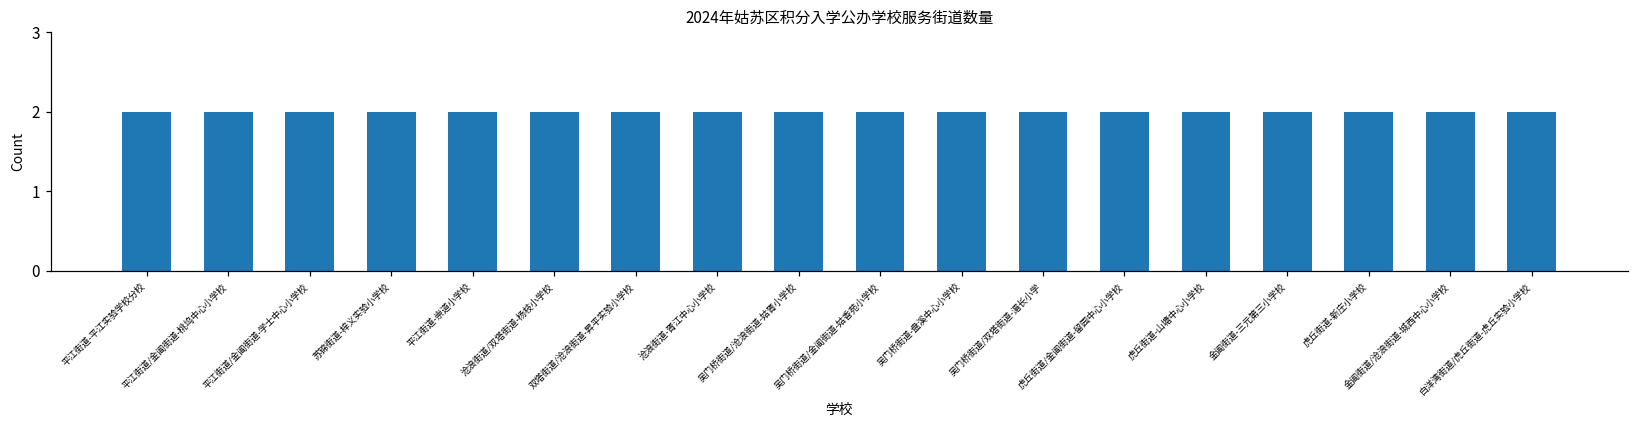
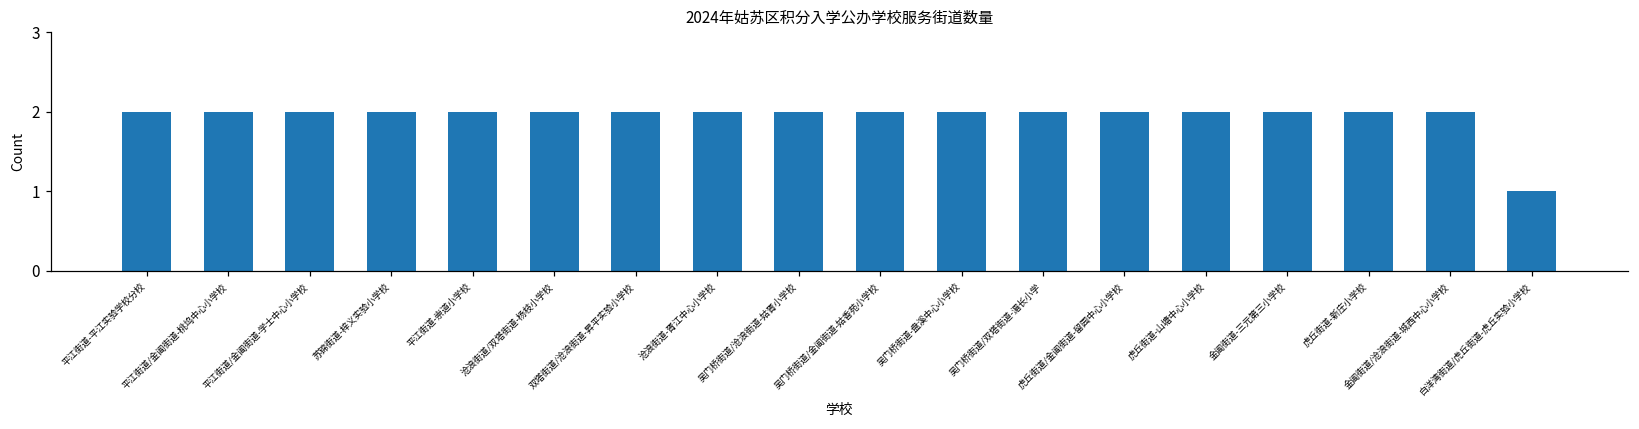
  {
    "平江街道-平江实验学校分校": 2,
    "平江街道/金阊街道-桃坞中心小学校": 2,
    "平江街道/金阊街道-学士中心小学校": 2,
    "苏锦街道-梓义实验小学校": 2,
    "平江街道-崇道小学校": 2,
    "沧浪街道/双塔街道-杨枝小学校": 2,
    "双塔街道/沧浪街道-昇平实验小学校": 2,
    "沧浪街道-胥江中心小学校": 2,
    "吴门桥街道/沧浪街道-姑胥小学校": 2,
    "吴门桥街道/金阊街道-姑香苑小学校": 2,
    "吴门桥街道-盘溪中心小学校": 2,
    "吴门桥街道/双塔街道-湄长小学": 2,
    "虎丘街道/金阊街道-留园中心小学校": 2,
    "虎丘街道-山塘中心小学校": 2,
    "金阊街道-三元第三小学校": 2,
    "虎丘街道-新庄小学校": 2,
    "金阊街道/沧浪街道-城西中心小学校": 2,
-   "白洋湾街道/虎丘街道-虎丘实验小学校": 2
+   "白洋湾街道/虎丘街道-虎丘实验小学校": 1
  }
